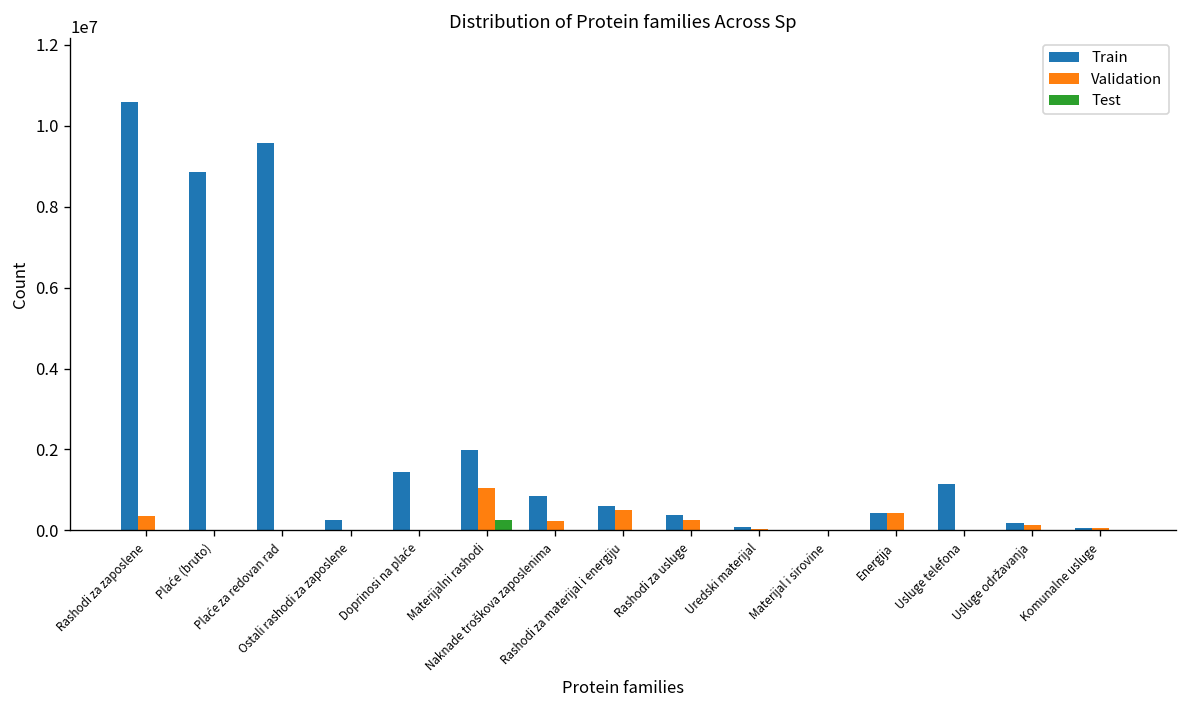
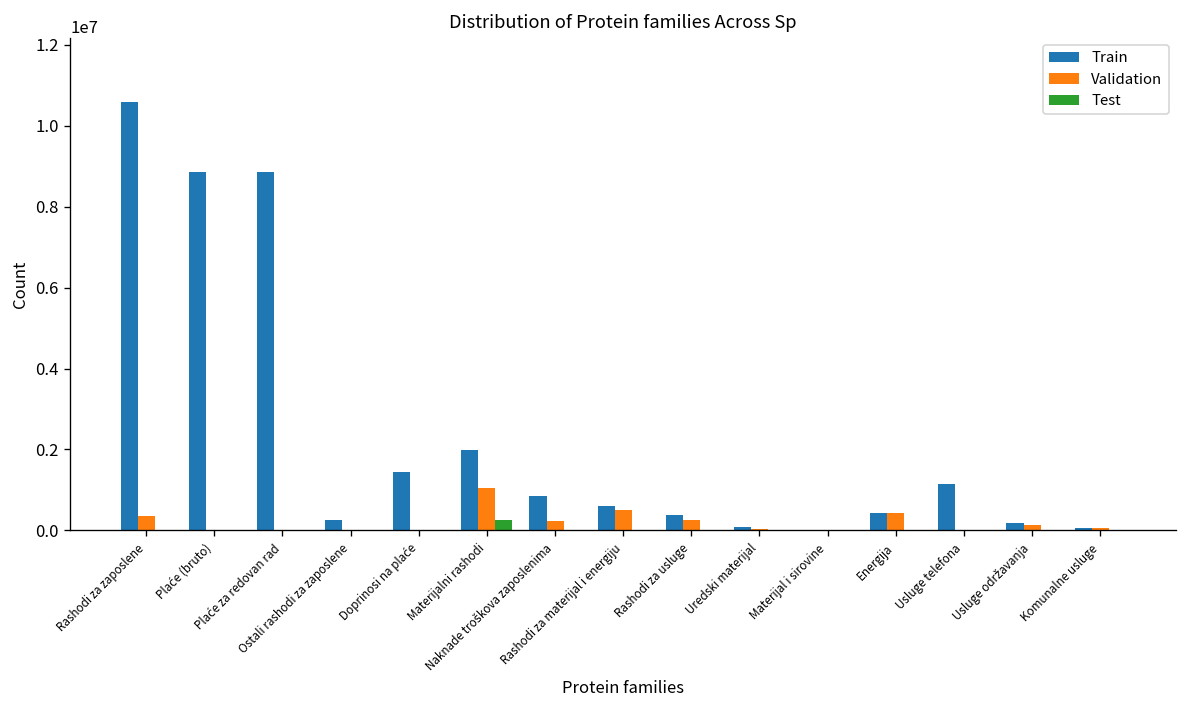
  {
    "Train": {
      "Rashodi za zaposlene": 10600000,
      "Plaće (bruto)": 8900000,
-     "Plaće za redovan rad": 9600000,
+     "Plaće za redovan rad": 8900000,
      "Ostali rashodi za zaposlene": 300000,
      "Doprinosi na plaće": 1500000,
      "Materijalni rashodi": 2000000,
      "Naknade troškova zaposlenima": 800000,
      "Rashodi za materijal i energiju": 600000,
      "Rashodi za usluge": 400000,
      "Uredski materijal": 100000,
      "Energija": 400000,
      "Usluge telefona": 1100000,
      "Usluge održavanja": 200000
    },
    "Validation": {
      "Rashodi za zaposlene": 400000,
      "Plaće (bruto)": 0,
      "Plaće za redovan rad": 0,
      "Ostali rashodi za zaposlene": 0,
      "Doprinosi na plaće": 0,
      "Materijalni rashodi": 1000000,
      "Naknade troškova zaposlenima": 200000,
      "Rashodi za materijal i energiju": 500000,
      "Rashodi za usluge": 300000,
      "Materijal i sirovine": 0,
      "Energija": 400000,
      "Usluge održavanja": 100000
    },
    "Test": {
      "Rashodi za zaposlene": 0,
      "Plaće (bruto)": 0,
      "Plaće za redovan rad": 0,
      "Ostali rashodi za zaposlene": 0,
      "Doprinosi na plaće": 0,
      "Materijalni rashodi": 300000,
      "Naknade troškova zaposlenima": 0,
      "Rashodi za materijal i energiju": 0,
      "Rashodi za usluge": 0,
      "Uredski materijal": 0,
      "Materijal i sirovine": 0,
      "Energija": 0,
      "Usluge telefona": 0,
      "Usluge održavanja": 0,
      "Komunalne usluge": 0
    }
  }
